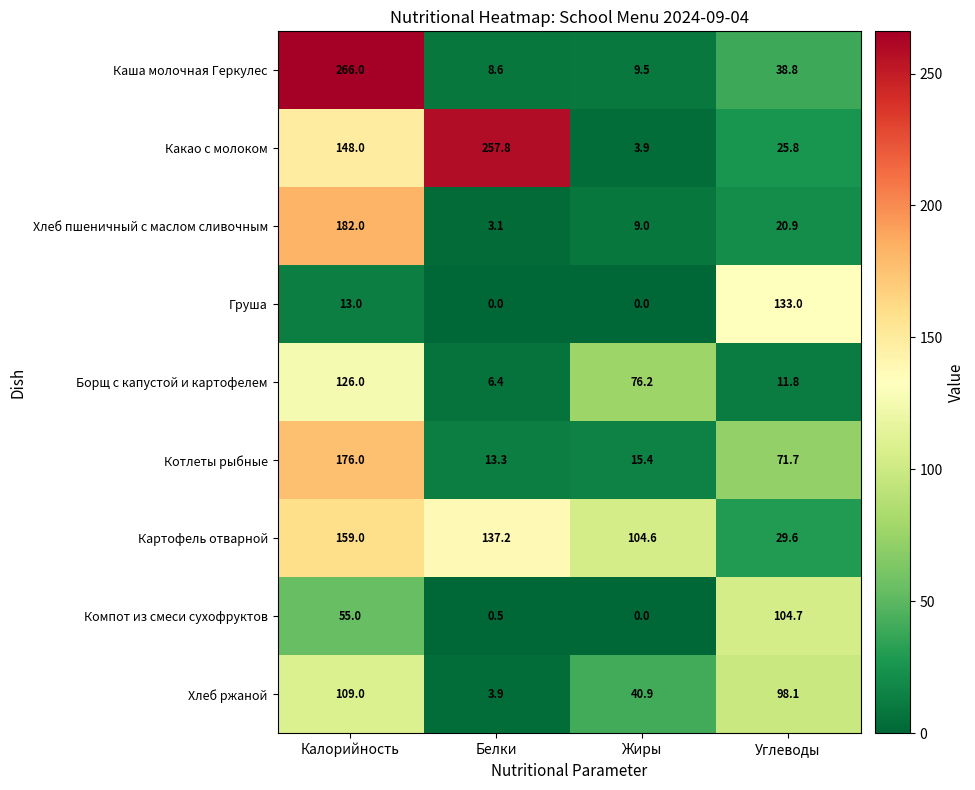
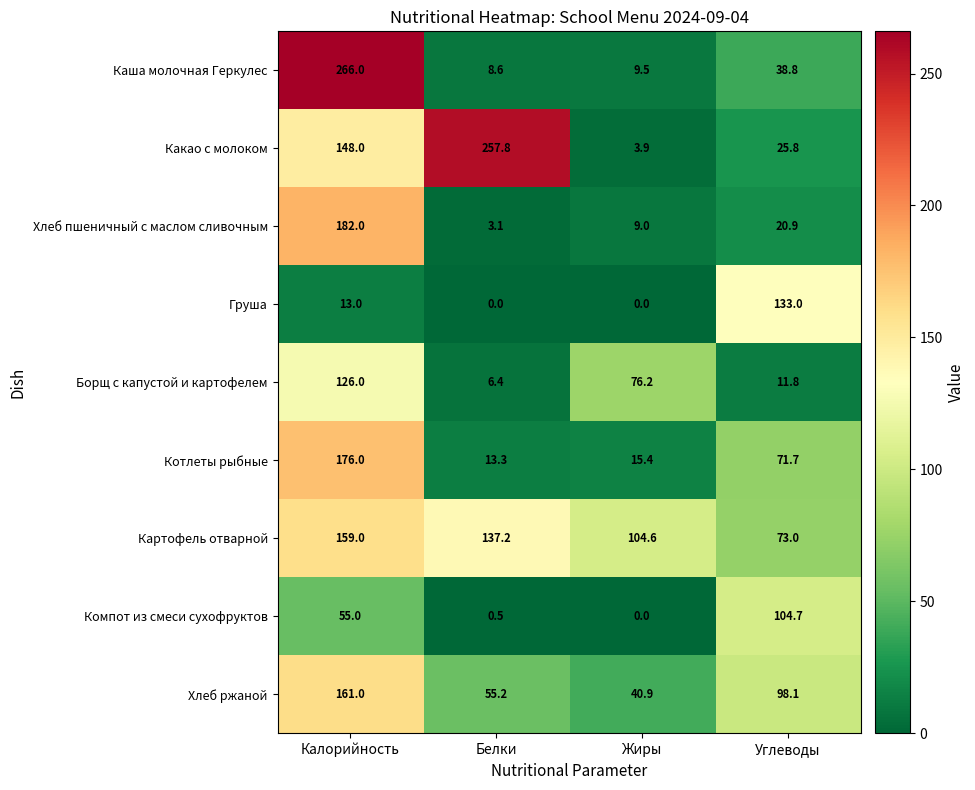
  {
    "Каша молочная Геркулес": {
      "Калорийность": 266.0,
      "Белки": 8.6,
      "Жиры": 9.5,
      "Углеводы": 38.8
    },
    "Какао с молоком": {
      "Калорийность": 148.0,
      "Белки": 257.8,
      "Жиры": 3.9,
      "Углеводы": 25.8
    },
    "Хлеб пшеничный с маслом сливочным": {
      "Калорийность": 182.0,
      "Белки": 3.1,
      "Жиры": 9.0,
      "Углеводы": 20.9
    },
    "Груша": {
      "Калорийность": 13.0,
      "Белки": 0.0,
      "Жиры": 0.0,
      "Углеводы": 133.0
    },
    "Борщ с капустой и картофелем": {
      "Калорийность": 126.0,
      "Белки": 6.4,
      "Жиры": 76.2,
      "Углеводы": 11.8
    },
    "Котлеты рыбные": {
      "Калорийность": 176.0,
      "Белки": 13.3,
      "Жиры": 15.4,
      "Углеводы": 71.7
    },
    "Картофель отварной": {
      "Калорийность": 159.0,
      "Белки": 137.2,
      "Жиры": 104.6,
-     "Углеводы": 29.6
+     "Углеводы": 73.0
    },
    "Компот из смеси сухофруктов": {
      "Калорийность": 55.0,
      "Белки": 0.5,
      "Жиры": 0.0,
      "Углеводы": 104.7
    },
    "Хлеб ржаной": {
-     "Калорийность": 109.0,
-     "Белки": 3.9,
+     "Калорийность": 161.0,
+     "Белки": 55.2,
      "Жиры": 40.9,
      "Углеводы": 98.1
    }
  }
